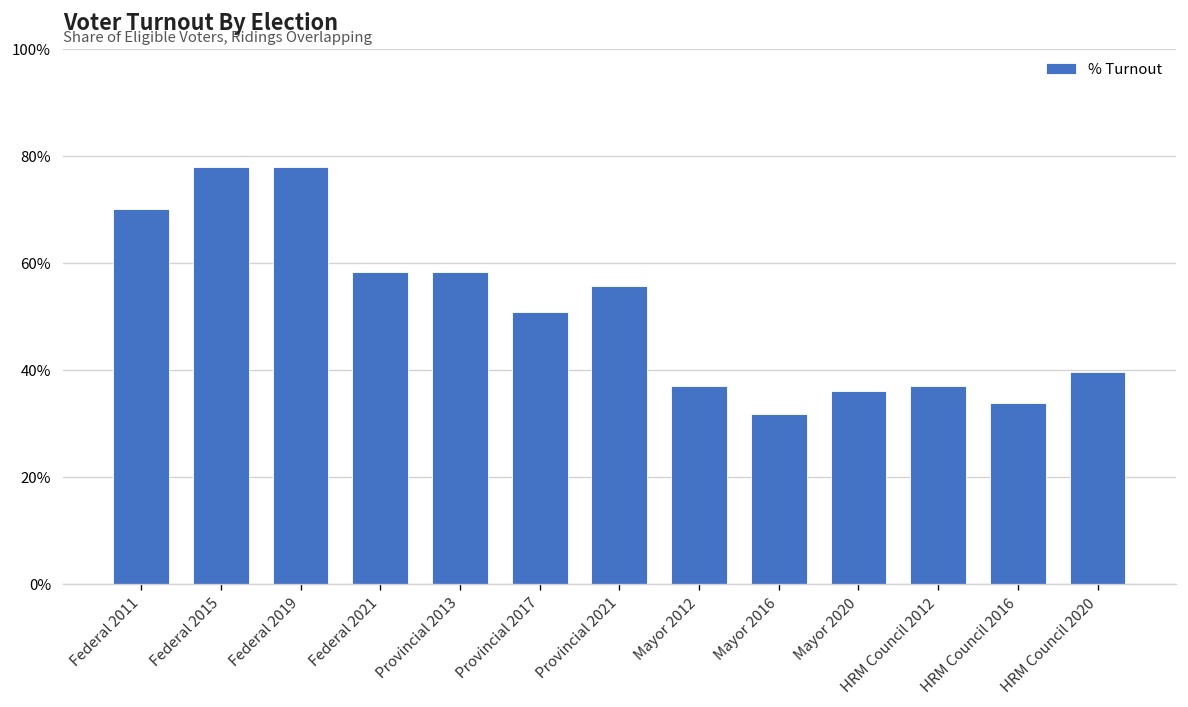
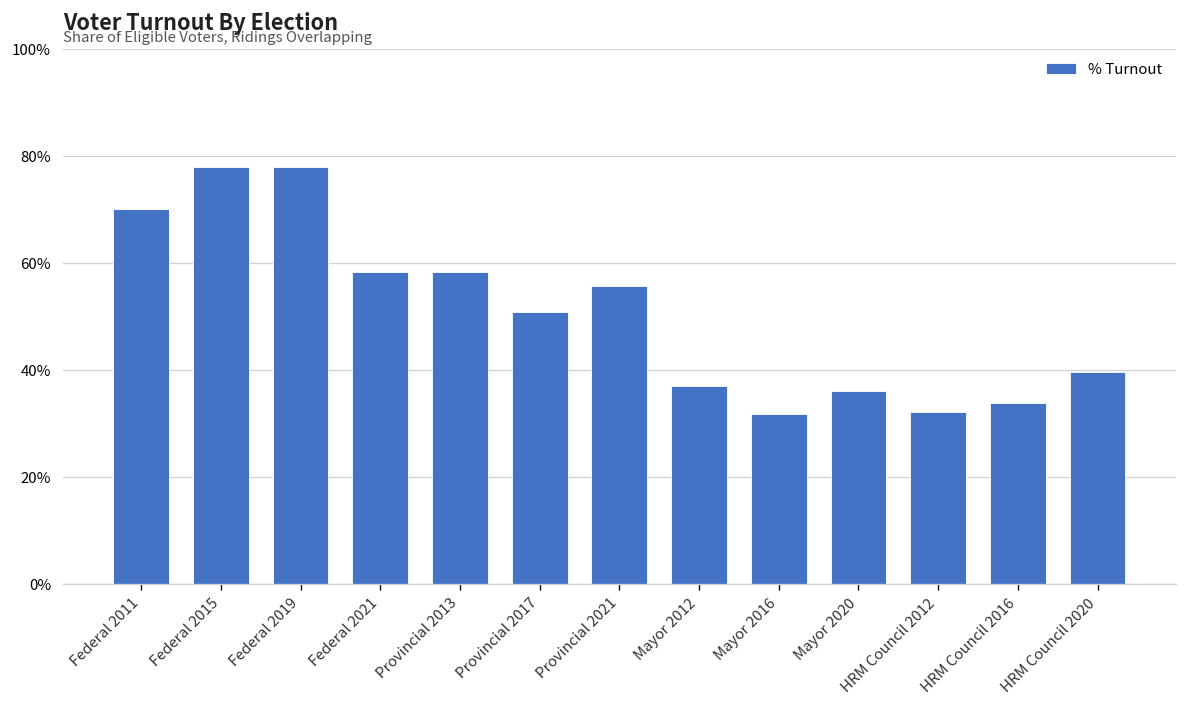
  {
    "Federal 2011": "70%",
    "Federal 2015": "78%",
    "Federal 2019": "78%",
    "Federal 2021": "58%",
    "Provincial 2013": "58%",
    "Provincial 2017": "51%",
    "Provincial 2021": "56%",
    "Mayor 2012": "37%",
    "Mayor 2016": "32%",
    "Mayor 2020": "36%",
-   "HRM Council 2012": "37%",
+   "HRM Council 2012": "32%",
    "HRM Council 2016": "34%",
    "HRM Council 2020": "40%"
  }
